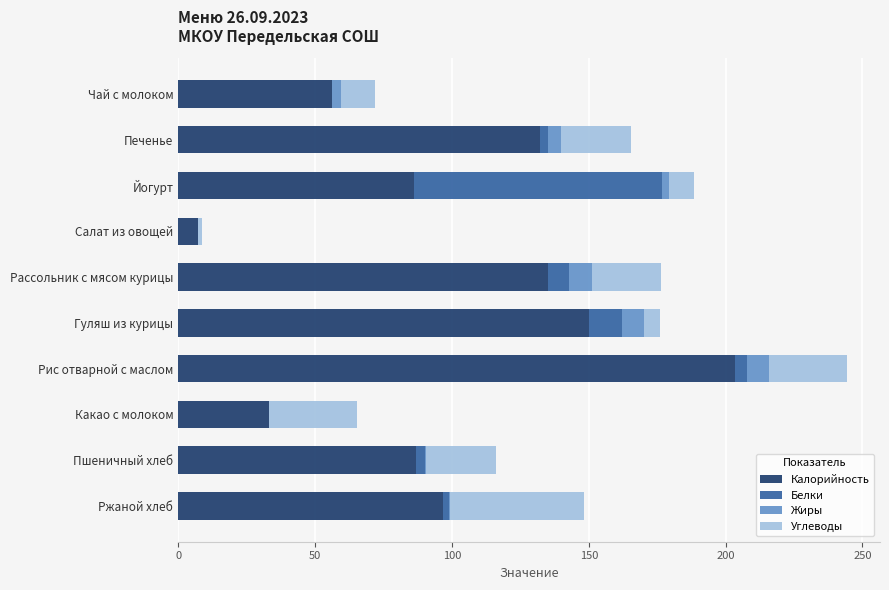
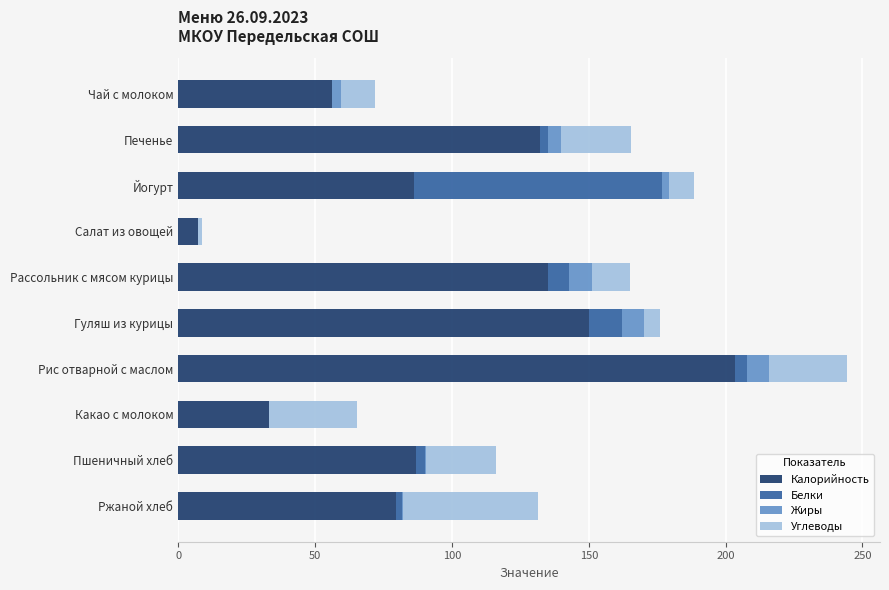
  {
    "Калорийность": {
      "Чай с молоком": 56,
      "Печенье": 132,
      "Йогурт": 86,
      "Салат из овощей": 7,
      "Рассольник с мясом курицы": 135,
      "Гуляш из курицы": 150,
      "Рис отварной с маслом": 204,
      "Какао с молоком": 33,
      "Пшеничный хлеб": 87,
-     "Ржаной хлеб": 97
+     "Ржаной хлеб": 80
    },
    "Белки": {
      "Печенье": 3,
      "Йогурт": 91,
      "Рассольник с мясом курицы": 8,
      "Гуляш из курицы": 12,
      "Рис отварной с маслом": 4,
      "Какао с молоком": 0,
      "Пшеничный хлеб": 3,
      "Ржаной хлеб": 2
    },
    "Жиры": {
      "Чай с молоком": 3,
      "Печенье": 5,
      "Йогурт": 3,
      "Рассольник с мясом курицы": 9,
      "Гуляш из курицы": 8,
      "Рис отварной с маслом": 8,
      "Какао с молоком": 0
    },
    "Углеводы": {
      "Чай с молоком": 12,
      "Печенье": 26,
      "Йогурт": 9,
      "Салат из овощей": 1,
-     "Рассольник с мясом курицы": 25,
+     "Рассольник с мясом курицы": 14,
      "Гуляш из курицы": 6,
      "Рис отварной с маслом": 29,
      "Какао с молоком": 32,
      "Пшеничный хлеб": 26,
      "Ржаной хлеб": 49
    }
  }
